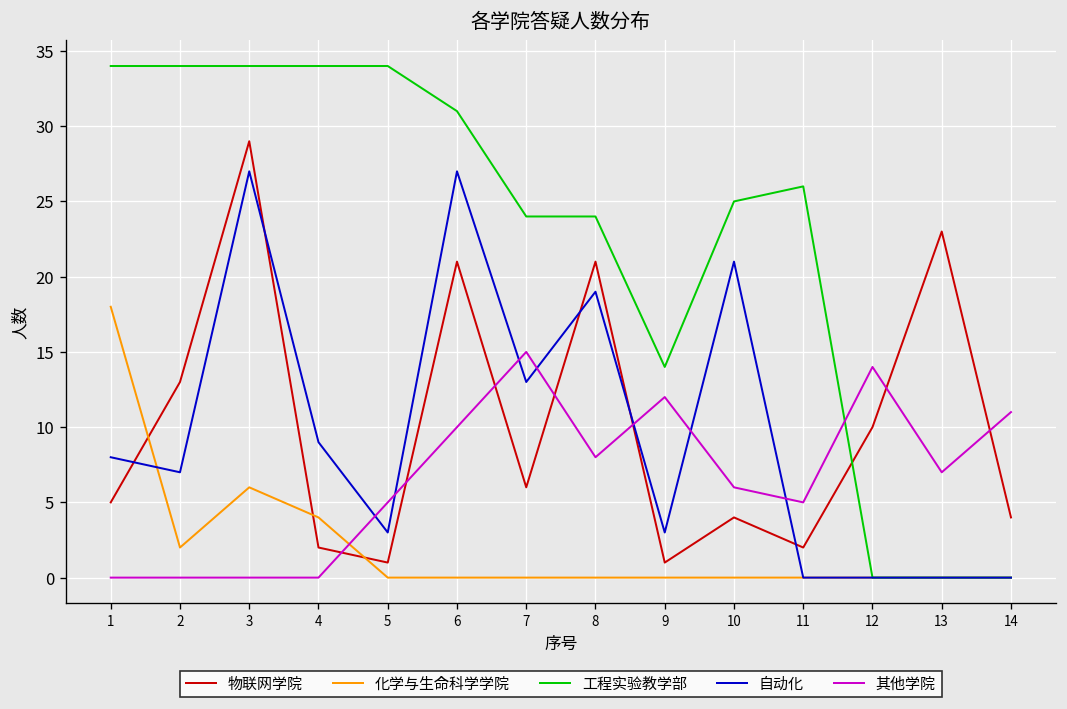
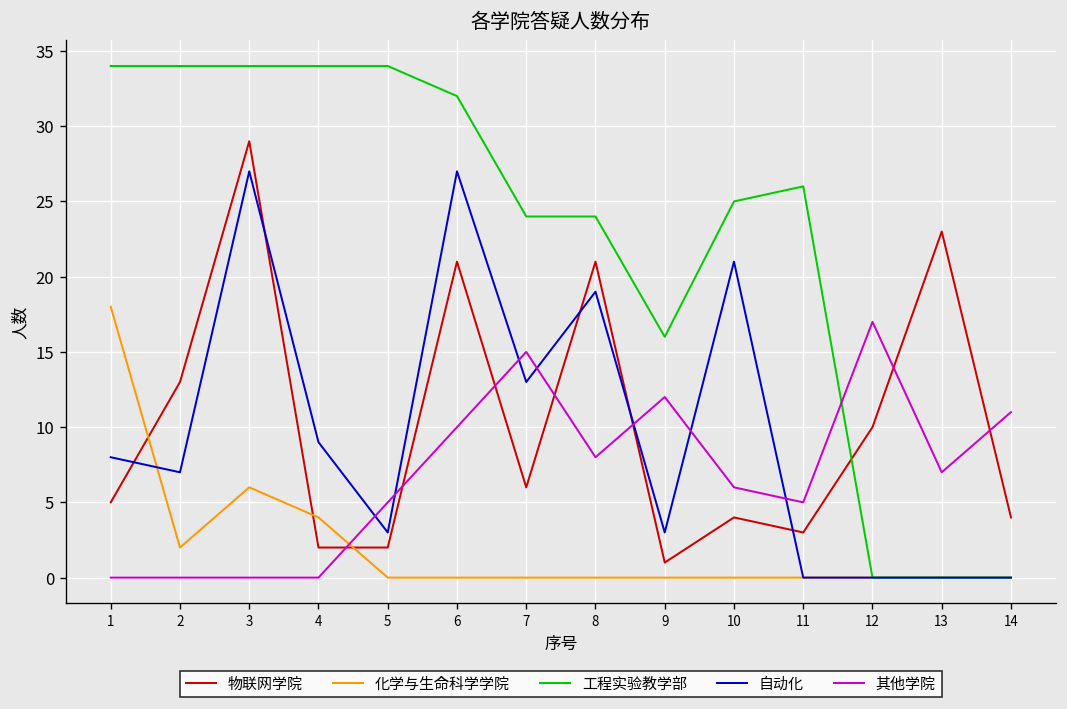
  {
    "物联网学院": {
      "1": 5,
      "2": 13,
      "3": 29,
      "4": 2,
-     "5": 1,
+     "5": 2,
      "6": 21,
      "7": 6,
      "8": 21,
      "9": 1,
      "10": 4,
-     "11": 2,
+     "11": 3,
      "12": 10,
      "13": 23,
      "14": 4
    },
    "化学与生命科学学院": {
      "1": 18,
      "2": 2,
      "3": 6,
      "4": 4,
      "5": 0,
      "6": 0,
      "7": 0,
      "8": 0,
      "9": 0,
      "10": 0
    },
    "工程实验教学部": {
      "1": 34,
      "2": 34,
      "3": 34,
      "4": 34,
      "5": 34,
-     "6": 31,
+     "6": 32,
      "7": 24,
      "8": 24,
-     "9": 14,
+     "9": 16,
      "10": 25,
      "11": 26
    },
    "自动化": {
      "1": 8,
      "2": 7,
      "3": 27,
      "4": 9,
      "5": 3,
      "6": 27,
      "7": 13,
      "8": 19,
      "9": 3,
      "10": 21
    },
    "其他学院": {
      "1": 0,
      "2": 0,
      "3": 0,
      "4": 0,
      "5": 5,
      "6": 10,
      "7": 15,
      "8": 8,
      "9": 12,
      "10": 6,
      "11": 5,
-     "12": 14,
+     "12": 17,
      "13": 7,
      "14": 11
    }
  }
